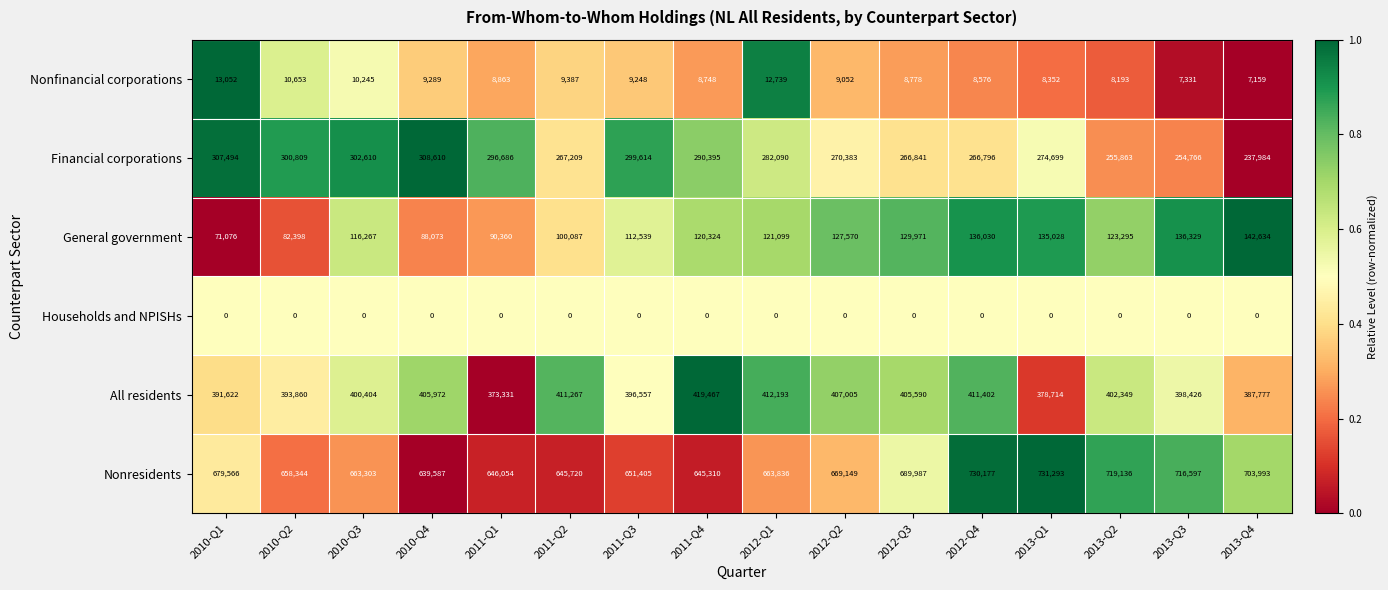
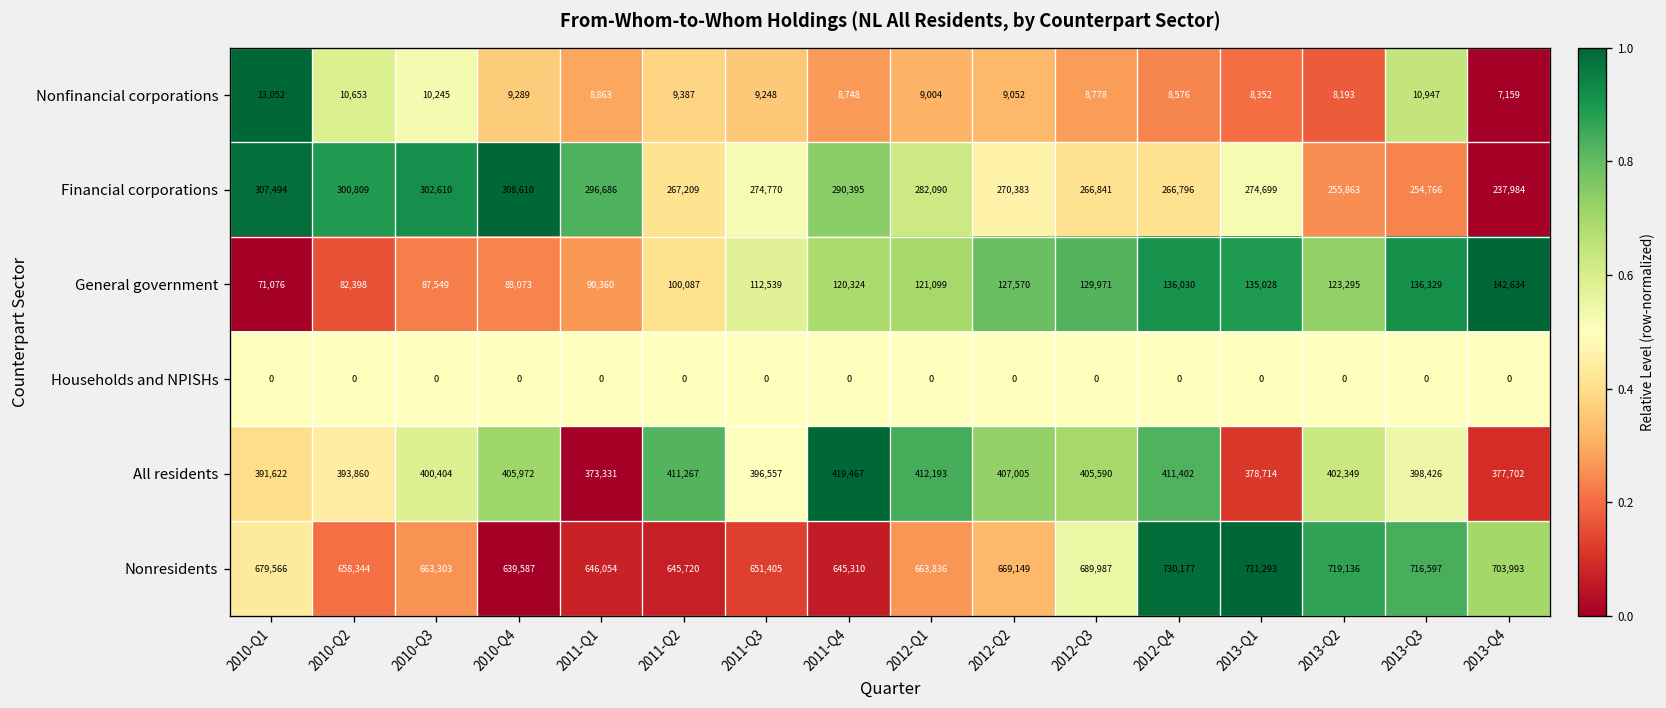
  {
    "Nonfinancial corporations": {
      "2010-Q1": "13,052",
      "2010-Q2": "10,653",
      "2010-Q3": "10,245",
      "2010-Q4": "9,289",
      "2011-Q1": "8,863",
      "2011-Q2": "9,387",
      "2011-Q3": "9,248",
      "2011-Q4": "8,748",
-     "2012-Q1": "12,739",
+     "2012-Q1": "9,004",
      "2012-Q2": "9,052",
      "2012-Q3": "8,778",
      "2012-Q4": "8,576",
      "2013-Q1": "8,352",
      "2013-Q2": "8,193",
-     "2013-Q3": "7,331",
+     "2013-Q3": "10,947",
      "2013-Q4": "7,159"
    },
    "Financial corporations": {
      "2010-Q1": "307,494",
      "2010-Q2": "300,809",
      "2010-Q3": "302,610",
      "2010-Q4": "308,610",
      "2011-Q1": "296,686",
      "2011-Q2": "267,209",
-     "2011-Q3": "299,614",
+     "2011-Q3": "274,770",
      "2011-Q4": "290,395",
      "2012-Q1": "282,090",
      "2012-Q2": "270,383",
      "2012-Q3": "266,841",
      "2012-Q4": "266,796",
      "2013-Q1": "274,699",
      "2013-Q2": "255,863",
      "2013-Q3": "254,766",
      "2013-Q4": "237,984"
    },
    "General government": {
      "2010-Q1": "71,076",
      "2010-Q2": "82,398",
-     "2010-Q3": "116,267",
+     "2010-Q3": "87,549",
      "2010-Q4": "88,073",
      "2011-Q1": "90,360",
      "2011-Q2": "100,087",
      "2011-Q3": "112,539",
      "2011-Q4": "120,324",
      "2012-Q1": "121,099",
      "2012-Q2": "127,570",
      "2012-Q3": "129,971",
      "2012-Q4": "136,030",
      "2013-Q1": "135,028",
      "2013-Q2": "123,295",
      "2013-Q3": "136,329",
      "2013-Q4": "142,634"
    },
    "Households and NPISHs": {
      "2010-Q1": "0",
      "2010-Q2": "0",
      "2010-Q3": "0",
      "2010-Q4": "0",
      "2011-Q1": "0",
      "2011-Q2": "0",
      "2011-Q3": "0",
      "2011-Q4": "0",
      "2012-Q1": "0",
      "2012-Q2": "0",
      "2012-Q3": "0",
      "2012-Q4": "0",
      "2013-Q1": "0",
      "2013-Q2": "0",
      "2013-Q3": "0",
      "2013-Q4": "0"
    },
    "All residents": {
      "2010-Q1": "391,622",
      "2010-Q2": "393,860",
      "2010-Q3": "400,404",
      "2010-Q4": "405,972",
      "2011-Q1": "373,331",
      "2011-Q2": "411,267",
      "2011-Q3": "396,557",
      "2011-Q4": "419,467",
      "2012-Q1": "412,193",
      "2012-Q2": "407,005",
      "2012-Q3": "405,590",
      "2012-Q4": "411,402",
      "2013-Q1": "378,714",
      "2013-Q2": "402,349",
      "2013-Q3": "398,426",
-     "2013-Q4": "387,777"
+     "2013-Q4": "377,702"
    },
    "Nonresidents": {
      "2010-Q1": "679,566",
      "2010-Q2": "658,344",
      "2010-Q3": "663,303",
      "2010-Q4": "639,587",
      "2011-Q1": "646,054",
      "2011-Q2": "645,720",
      "2011-Q3": "651,405",
      "2011-Q4": "645,310",
      "2012-Q1": "663,836",
      "2012-Q2": "669,149",
      "2012-Q3": "689,987",
      "2012-Q4": "730,177",
      "2013-Q1": "731,293",
      "2013-Q2": "719,136",
      "2013-Q3": "716,597",
      "2013-Q4": "703,993"
    }
  }
